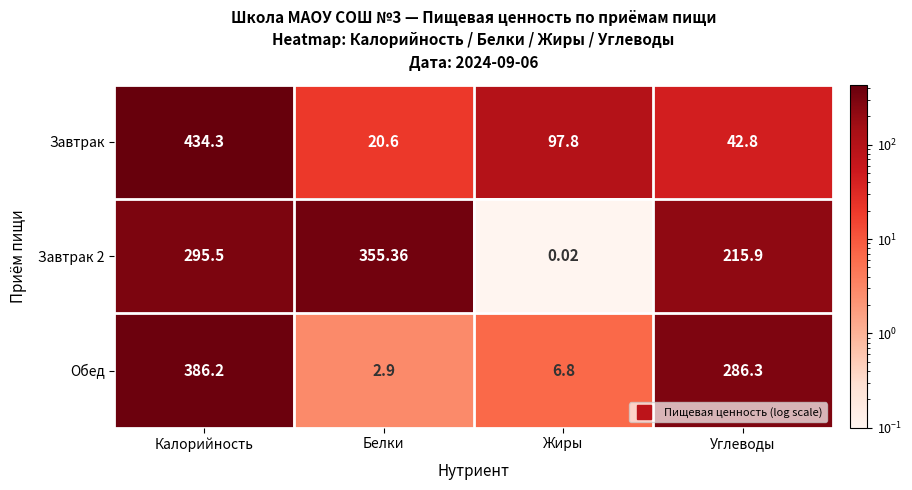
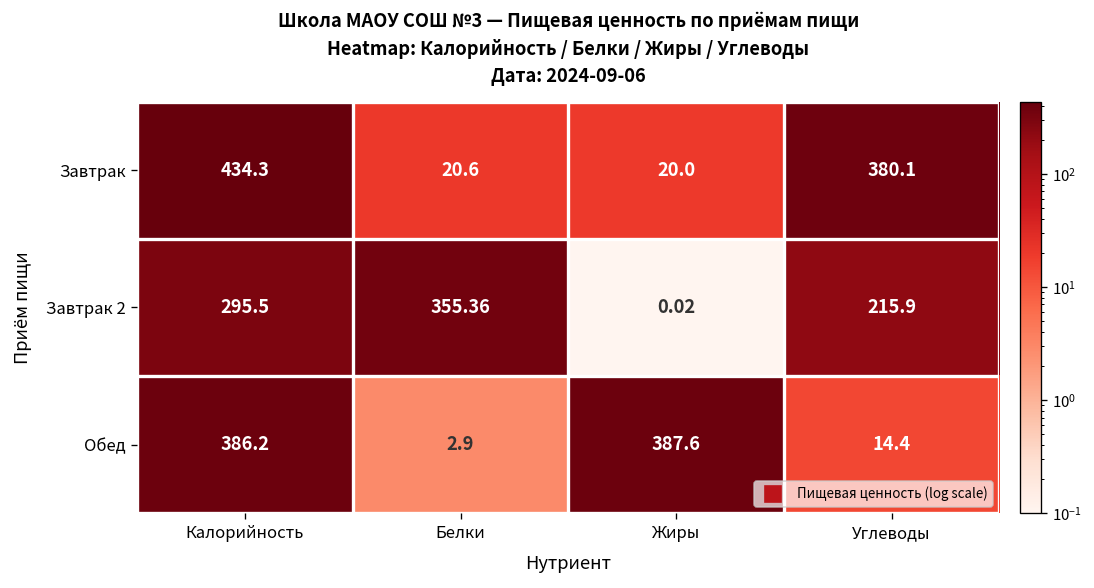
  {
    "Завтрак": {
      "Калорийность": 434.3,
      "Белки": 20.6,
-     "Жиры": 97.8,
-     "Углеводы": 42.8
+     "Жиры": 20.0,
+     "Углеводы": 380.1
    },
    "Завтрак 2": {
      "Калорийность": 295.5,
      "Белки": 355.36,
      "Жиры": 0.02,
      "Углеводы": 215.9
    },
    "Обед": {
      "Калорийность": 386.2,
      "Белки": 2.9,
-     "Жиры": 6.8,
-     "Углеводы": 286.3
+     "Жиры": 387.6,
+     "Углеводы": 14.4
    }
  }
